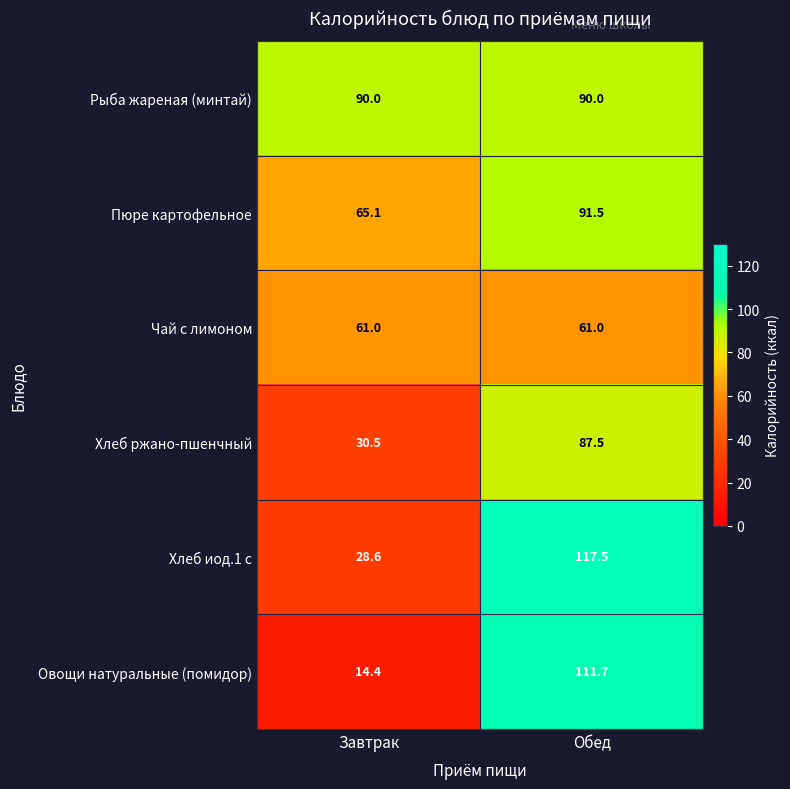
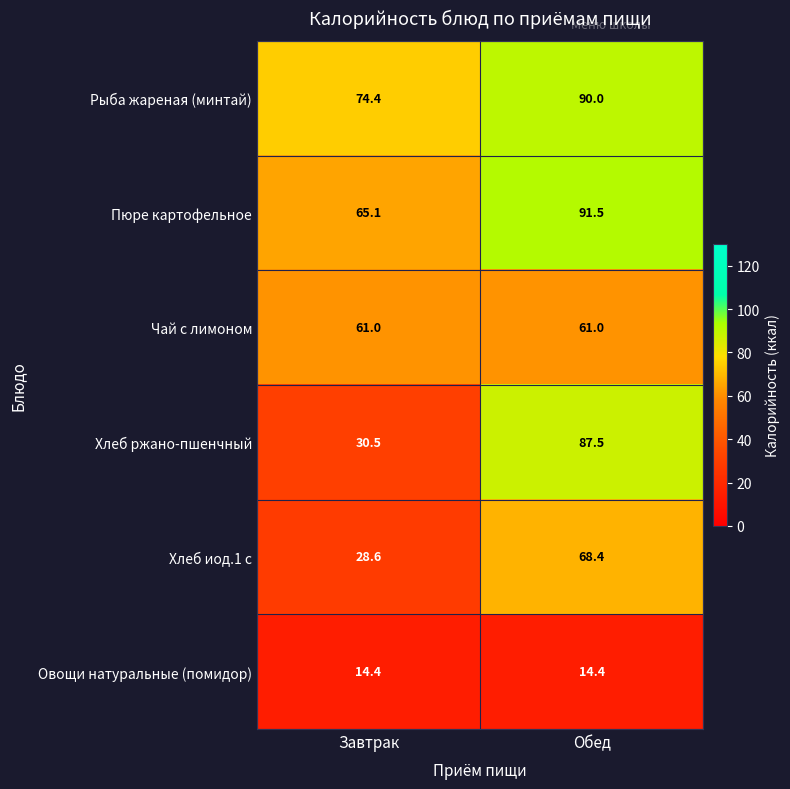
  {
    "Рыба жареная (минтай)": {
-     "Завтрак": 90.0,
+     "Завтрак": 74.4,
      "Обед": 90.0
    },
    "Пюре картофельное": {
      "Завтрак": 65.1,
      "Обед": 91.5
    },
    "Чай с лимоном": {
      "Завтрак": 61.0,
      "Обед": 61.0
    },
    "Хлеб ржано-пшенчный": {
      "Завтрак": 30.5,
      "Обед": 87.5
    },
    "Хлеб иод.1 с": {
      "Завтрак": 28.6,
-     "Обед": 117.5
+     "Обед": 68.4
    },
    "Овощи натуральные (помидор)": {
      "Завтрак": 14.4,
-     "Обед": 111.7
+     "Обед": 14.4
    }
  }
